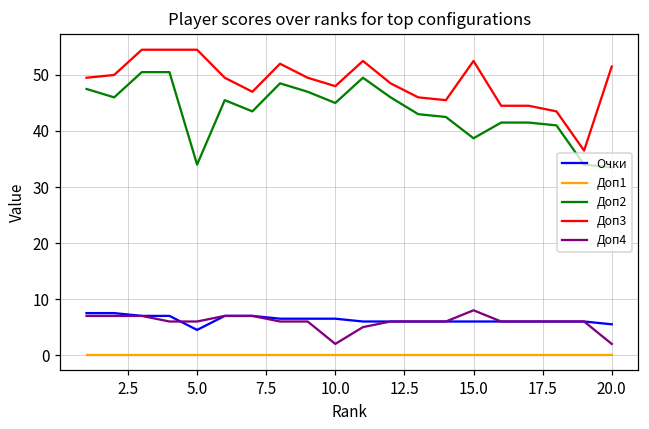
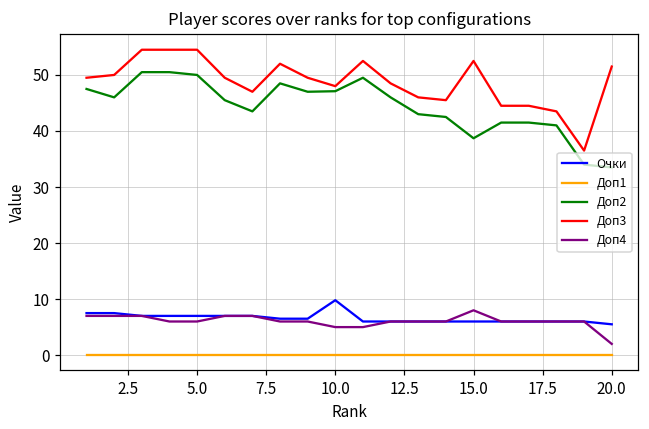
  {
    "Очки": {
-     "5.0": 5,
-     "10.0": 7,
+     "5.0": 7,
+     "10.0": 10,
      "15.0": 6,
      "20.0": 6
    },
    "Доп1": {
      "5.0": 0,
      "10.0": 0,
      "15.0": 0,
      "20.0": 0
    },
    "Доп2": {
-     "5.0": 34,
-     "10.0": 45,
+     "5.0": 50,
+     "10.0": 47,
      "15.0": 39
    },
    "Доп3": {
      "5.0": 55,
      "10.0": 48,
      "15.0": 53,
      "20.0": 52
    },
    "Доп4": {
      "5.0": 6,
-     "10.0": 2,
+     "10.0": 5,
      "15.0": 8,
      "20.0": 2
    }
  }
